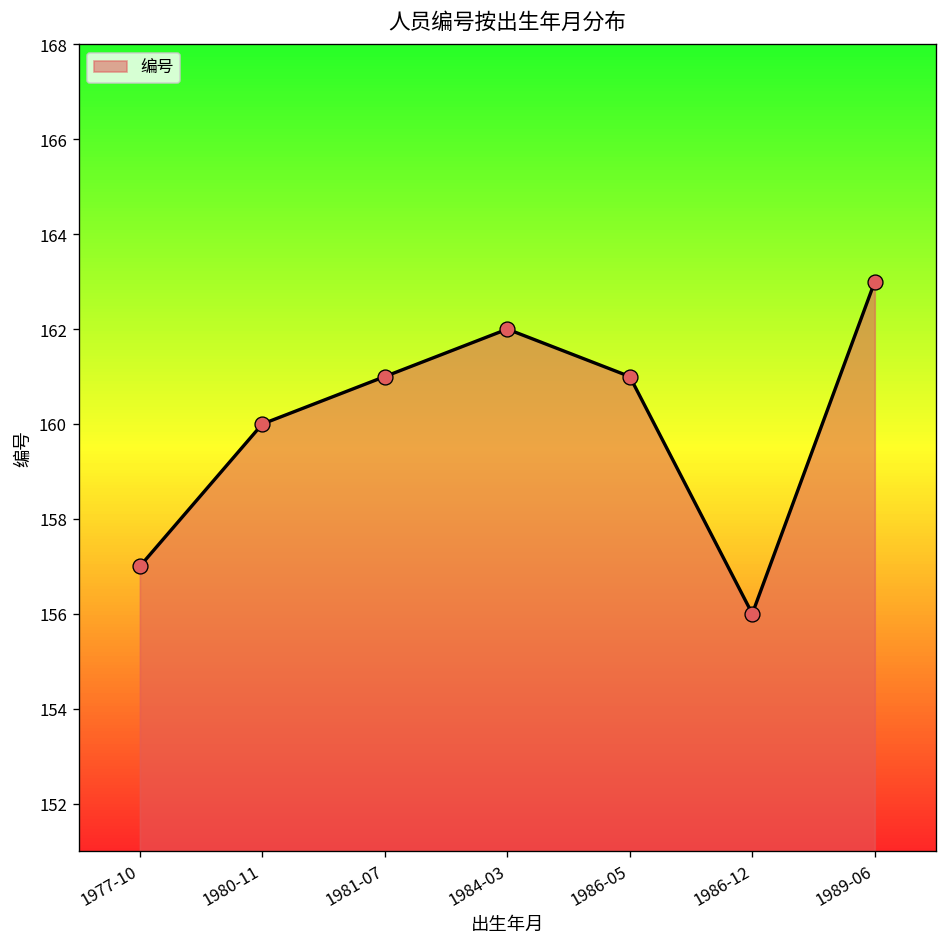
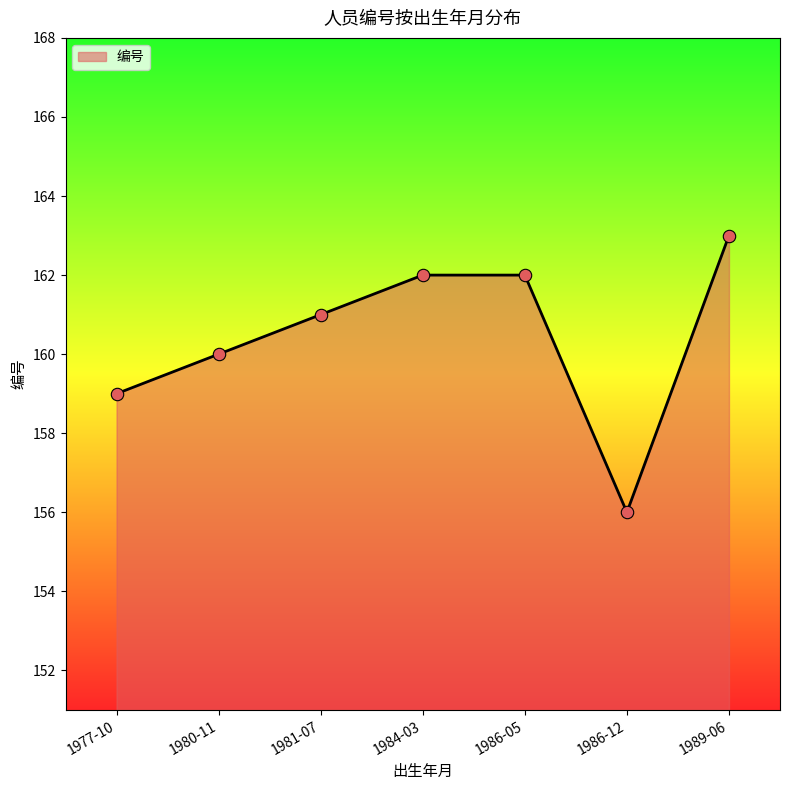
  {
-   "1977-10": 157,
+   "1977-10": 159,
    "1980-11": 160,
    "1981-07": 161,
    "1984-03": 162,
-   "1986-05": 161,
+   "1986-05": 162,
    "1986-12": 156,
    "1989-06": 163
  }
